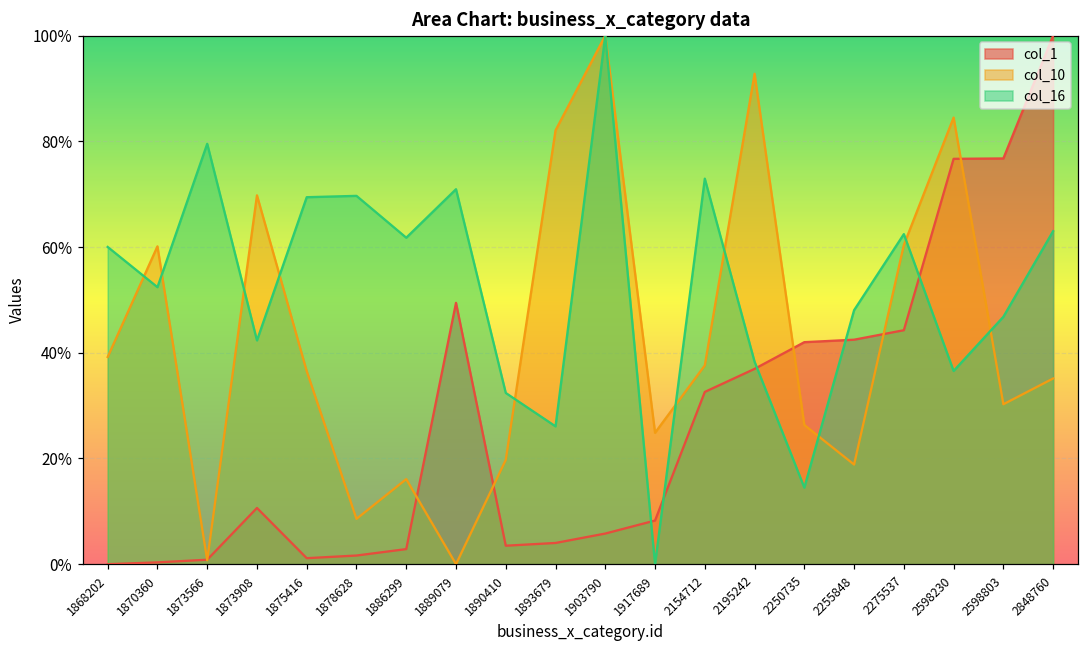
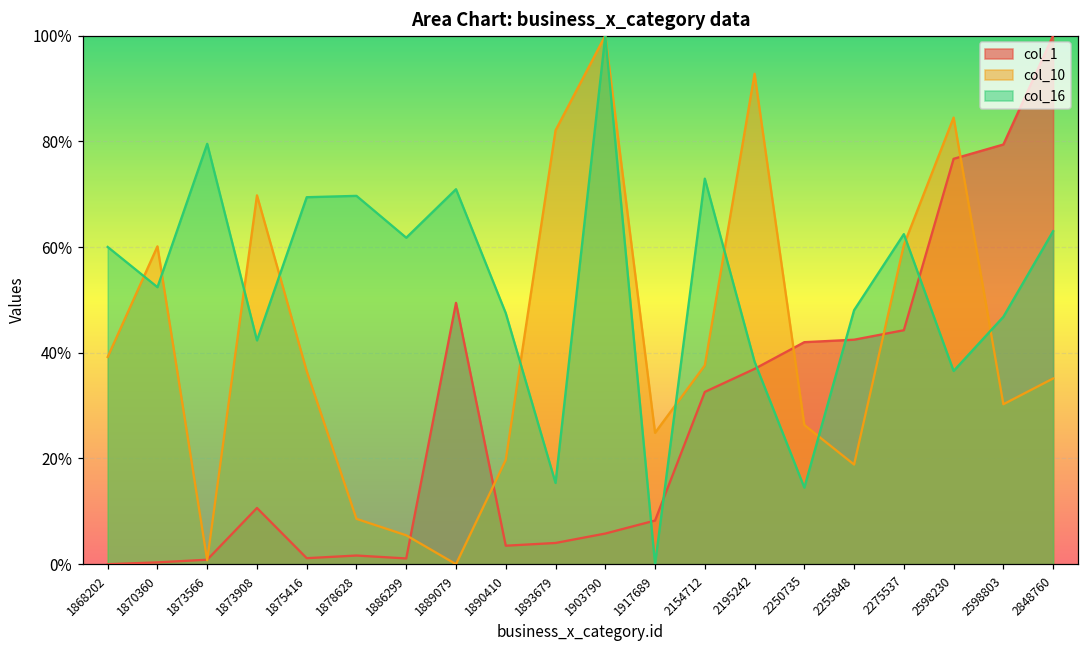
  {
    "col_1": {
      "1868202": "0%",
      "1870360": "0%",
      "1873908": "11%",
      "1875416": "1%",
      "1878628": "2%",
-     "1886299": "3%",
+     "1886299": "1%",
      "1889079": "49%",
      "1890410": "3%",
      "1893679": "4%",
      "1903790": "6%",
      "1917689": "8%",
      "2154712": "33%",
      "2195242": "37%",
      "2250735": "42%",
      "2255848": "42%",
      "2275537": "44%",
      "2598230": "77%",
-     "2598803": "77%",
+     "2598803": "79%",
      "2848760": "100%"
    },
    "col_10": {
      "1868202": "39%",
      "1870360": "60%",
      "1873908": "70%",
      "1875416": "37%",
      "1878628": "9%",
-     "1886299": "16%",
+     "1886299": "5%",
      "1889079": "0%",
      "1890410": "20%",
      "1893679": "82%",
      "1917689": "25%",
      "2154712": "38%",
      "2195242": "93%",
      "2250735": "26%",
      "2255848": "19%",
      "2275537": "60%",
      "2598230": "84%",
      "2598803": "30%",
      "2848760": "35%"
    },
    "col_16": {
      "1868202": "60%",
      "1870360": "52%",
      "1873566": "80%",
      "1873908": "42%",
      "1875416": "69%",
      "1878628": "70%",
      "1886299": "62%",
      "1889079": "71%",
-     "1890410": "32%",
-     "1893679": "26%",
+     "1890410": "47%",
+     "1893679": "15%",
      "1917689": "0%",
      "2154712": "73%",
      "2195242": "38%",
      "2250735": "14%",
      "2255848": "48%",
      "2275537": "62%",
      "2598230": "37%",
      "2598803": "47%",
      "2848760": "63%"
    }
  }
